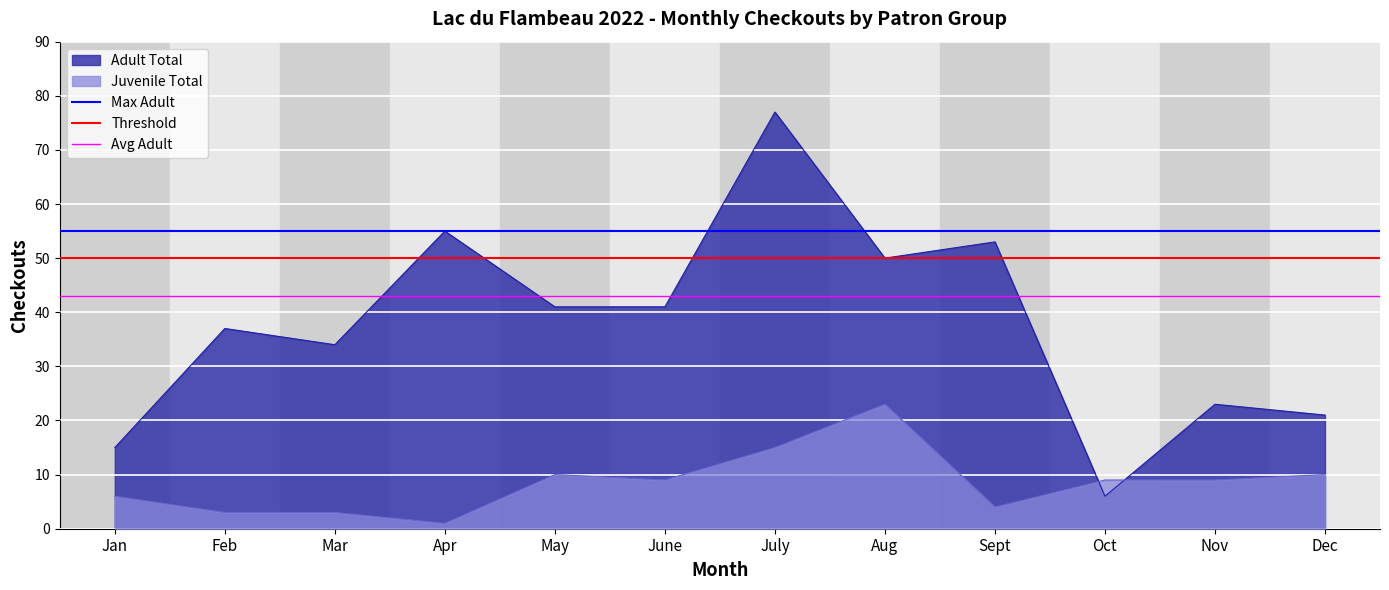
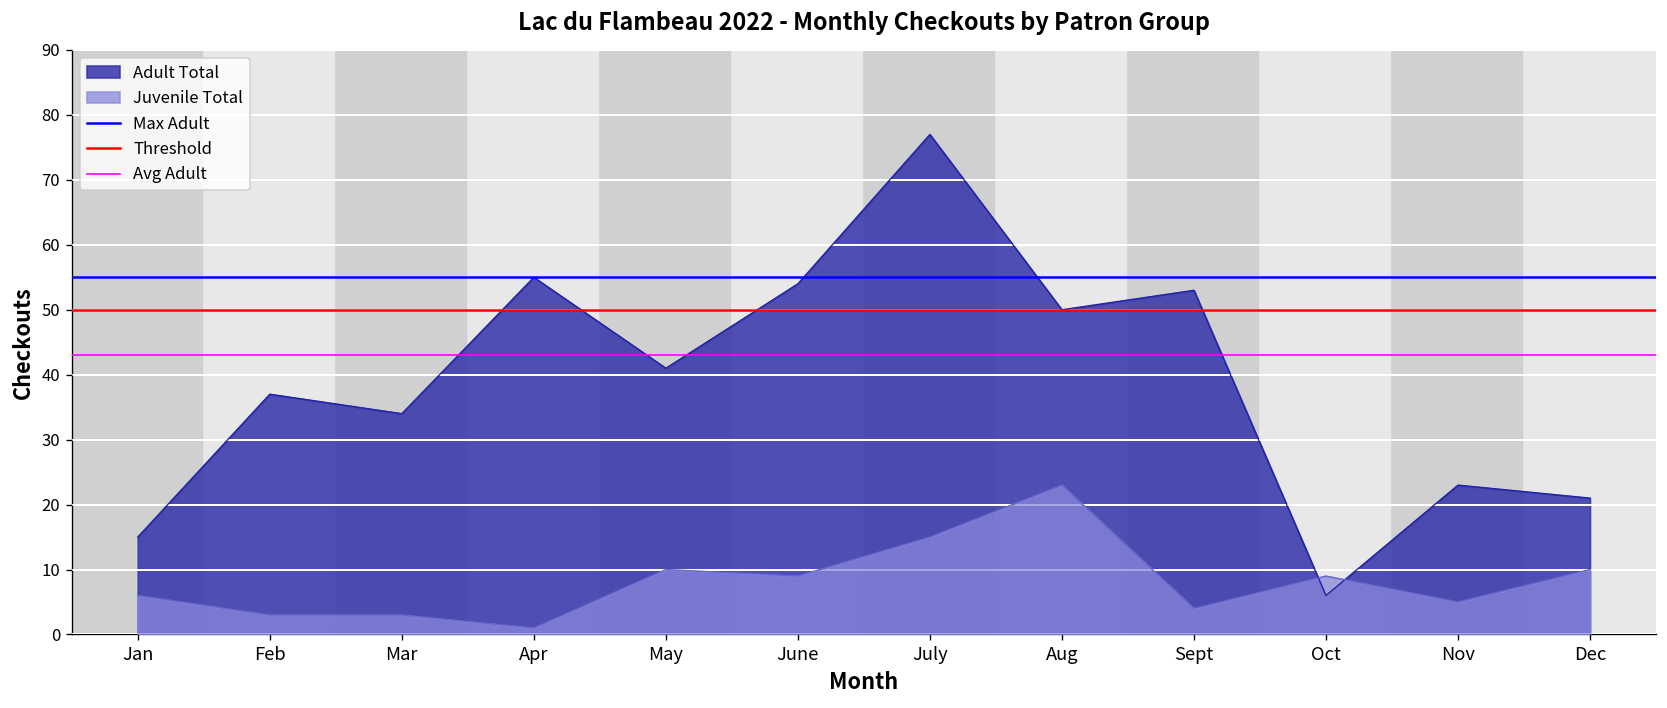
  {
    "Adult Total": {
      "Jan": 15,
      "Feb": 37,
      "Mar": 34,
      "Apr": 55,
      "May": 41,
-     "June": 41,
+     "June": 54,
      "July": 77,
      "Aug": 50,
      "Sept": 53,
      "Oct": 6,
      "Nov": 23,
      "Dec": 21
    },
    "Juvenile Total": {
      "Jan": 6,
      "Feb": 3,
      "Mar": 3,
      "Apr": 1,
      "May": 10,
      "June": 9,
      "July": 15,
      "Aug": 23,
      "Sept": 4,
      "Oct": 9,
-     "Nov": 9,
+     "Nov": 5,
      "Dec": 10
    }
  }
